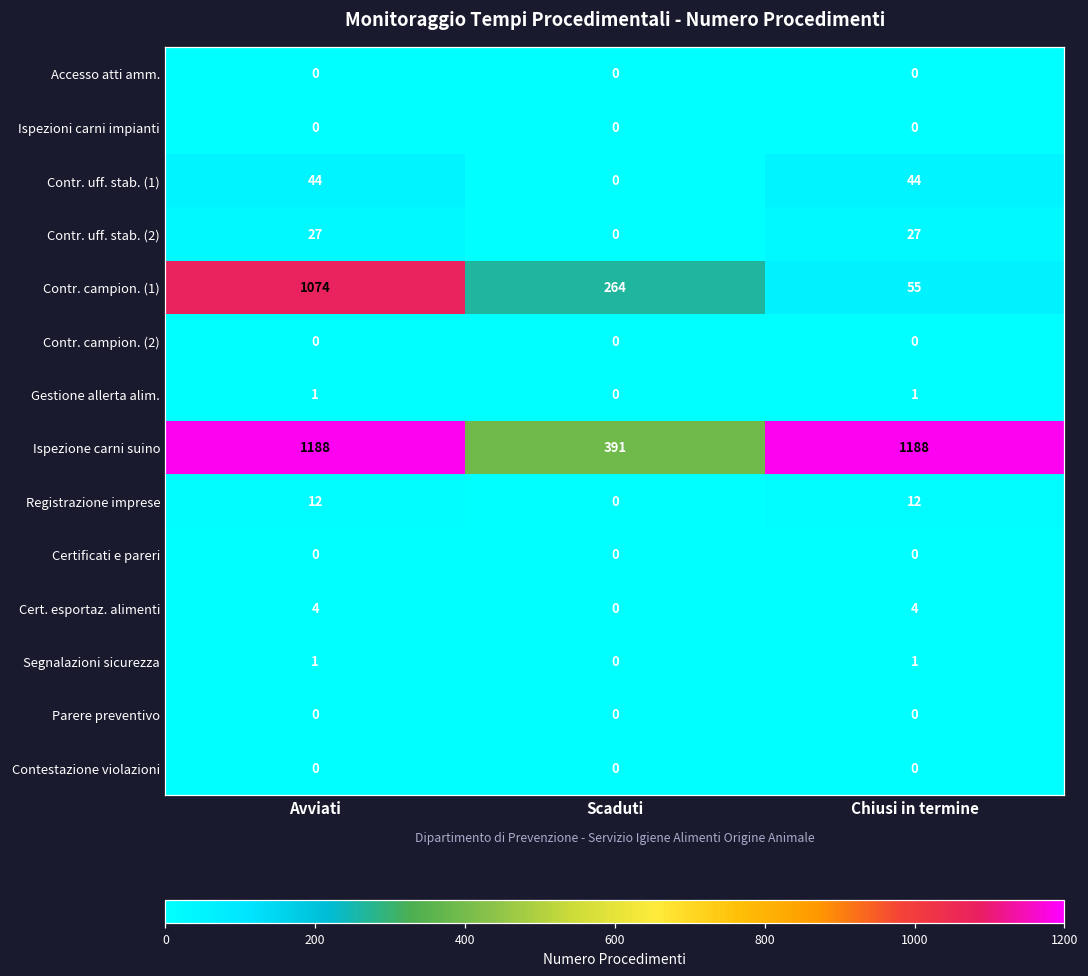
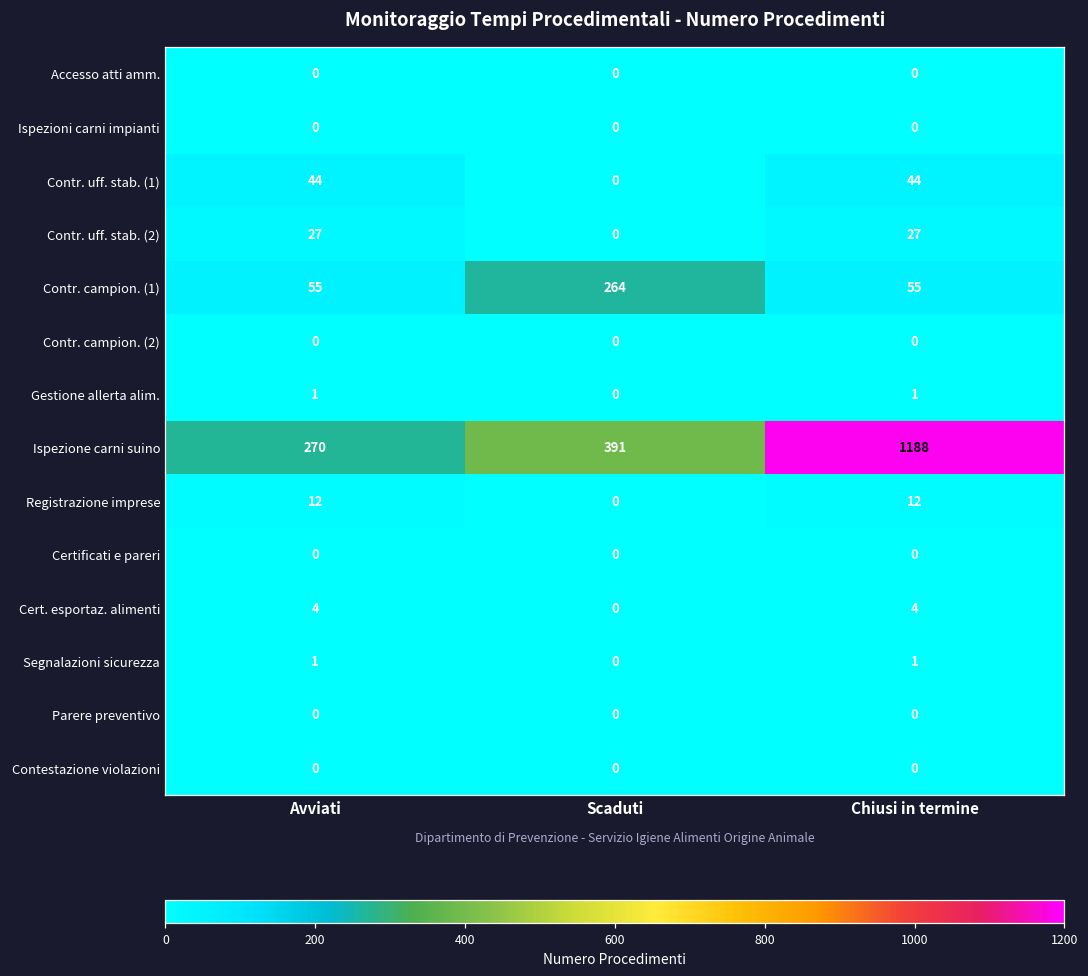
  {
    "Accesso atti amm.": {
      "Avviati": 0,
      "Scaduti": 0,
      "Chiusi in termine": 0
    },
    "Ispezioni carni impianti": {
      "Avviati": 0,
      "Scaduti": 0,
      "Chiusi in termine": 0
    },
    "Contr. uff. stab. (1)": {
      "Avviati": 44,
      "Scaduti": 0,
      "Chiusi in termine": 44
    },
    "Contr. uff. stab. (2)": {
      "Avviati": 27,
      "Scaduti": 0,
      "Chiusi in termine": 27
    },
    "Contr. campion. (1)": {
-     "Avviati": 1074,
+     "Avviati": 55,
      "Scaduti": 264,
      "Chiusi in termine": 55
    },
    "Contr. campion. (2)": {
      "Avviati": 0,
      "Scaduti": 0,
      "Chiusi in termine": 0
    },
    "Gestione allerta alim.": {
      "Avviati": 1,
      "Scaduti": 0,
      "Chiusi in termine": 1
    },
    "Ispezione carni suino": {
-     "Avviati": 1188,
+     "Avviati": 270,
      "Scaduti": 391,
      "Chiusi in termine": 1188
    },
    "Registrazione imprese": {
      "Avviati": 12,
      "Scaduti": 0,
      "Chiusi in termine": 12
    },
    "Certificati e pareri": {
      "Avviati": 0,
      "Scaduti": 0,
      "Chiusi in termine": 0
    },
    "Cert. esportaz. alimenti": {
      "Avviati": 4,
      "Scaduti": 0,
      "Chiusi in termine": 4
    },
    "Segnalazioni sicurezza": {
      "Avviati": 1,
      "Scaduti": 0,
      "Chiusi in termine": 1
    },
    "Parere preventivo": {
      "Avviati": 0,
      "Scaduti": 0,
      "Chiusi in termine": 0
    },
    "Contestazione violazioni": {
      "Avviati": 0,
      "Scaduti": 0,
      "Chiusi in termine": 0
    }
  }
